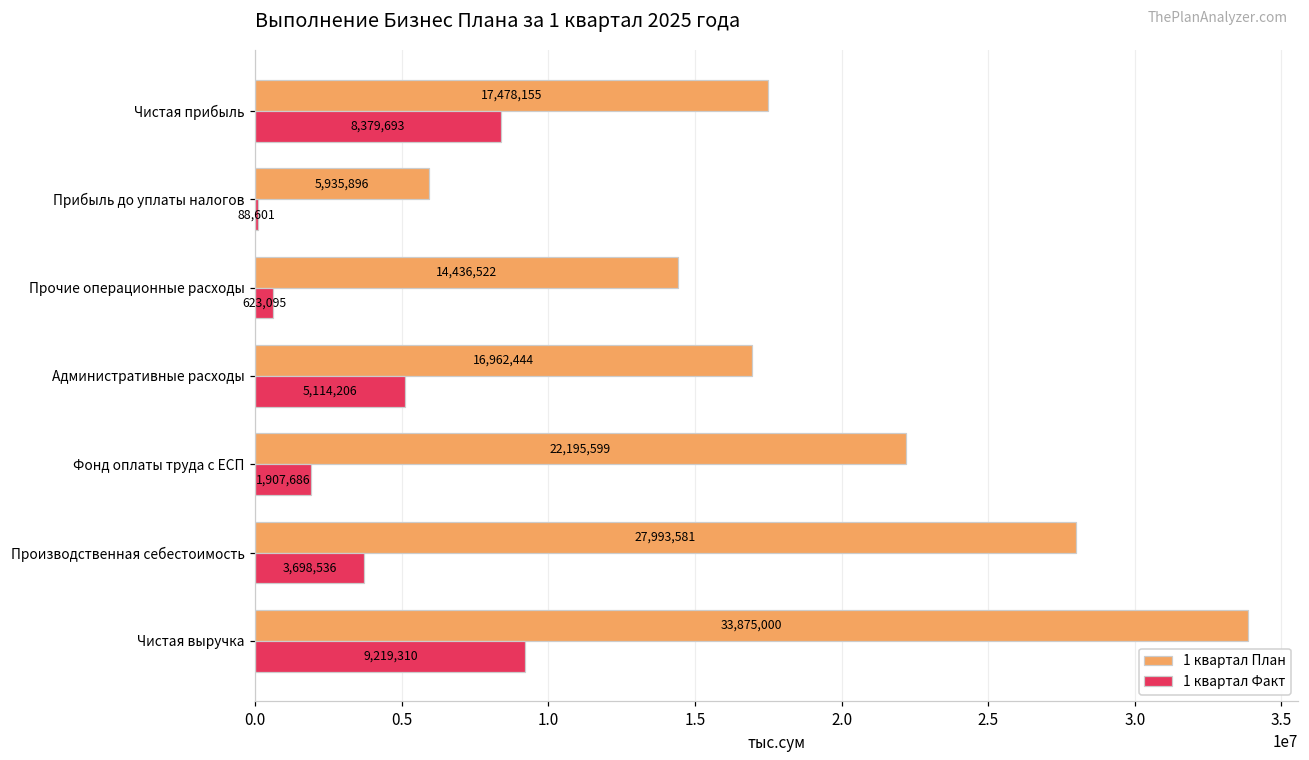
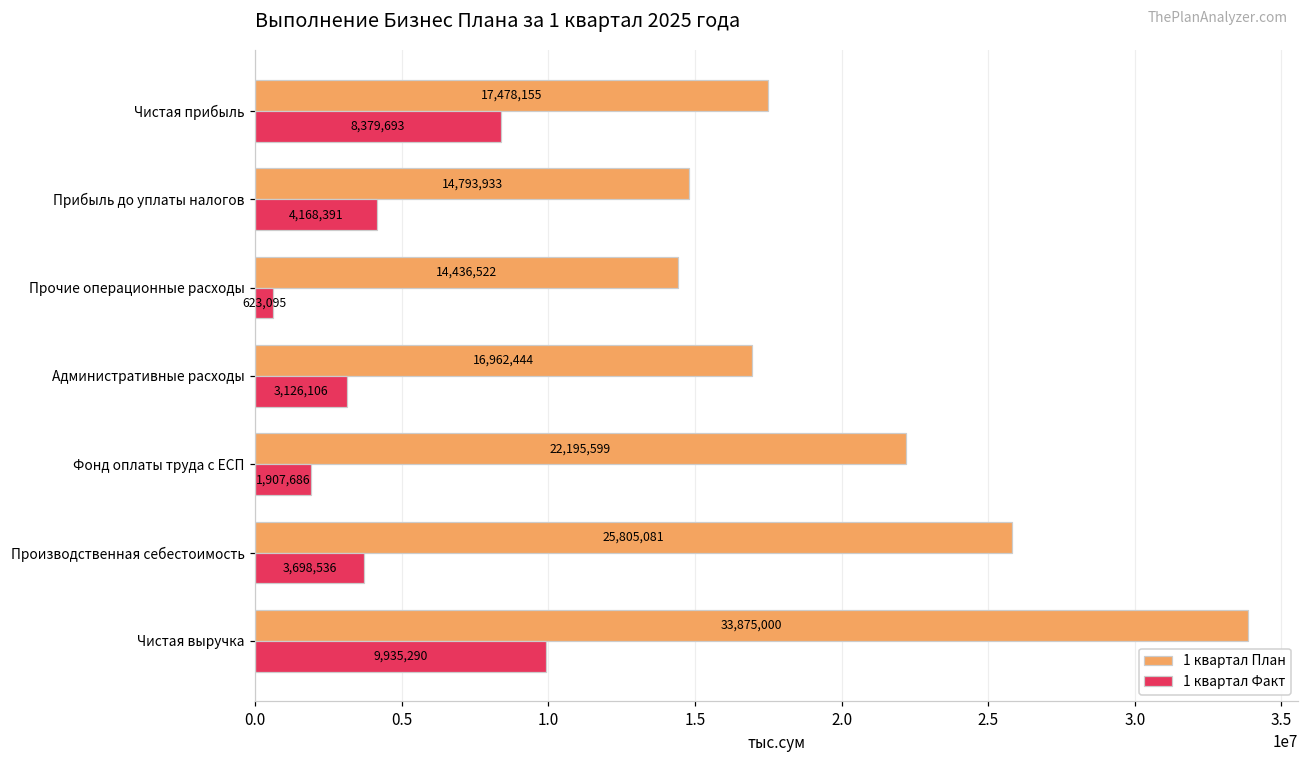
  {
    "1 квартал План": {
      "Чистая прибыль": "17,478,155",
-     "Прибыль до уплаты налогов": "5,935,896",
+     "Прибыль до уплаты налогов": "14,793,933",
      "Прочие операционные расходы": "14,436,522",
      "Административные расходы": "16,962,444",
      "Фонд оплаты труда с ЕСП": "22,195,599",
-     "Производственная себестоимость": "27,993,581",
+     "Производственная себестоимость": "25,805,081",
      "Чистая выручка": "33,875,000"
    },
    "1 квартал Факт": {
      "Чистая прибыль": "8,379,693",
-     "Прибыль до уплаты налогов": "88,601",
+     "Прибыль до уплаты налогов": "4,168,391",
      "Прочие операционные расходы": "623,095",
-     "Административные расходы": "5,114,206",
+     "Административные расходы": "3,126,106",
      "Фонд оплаты труда с ЕСП": "1,907,686",
      "Производственная себестоимость": "3,698,536",
-     "Чистая выручка": "9,219,310"
+     "Чистая выручка": "9,935,290"
    }
  }
